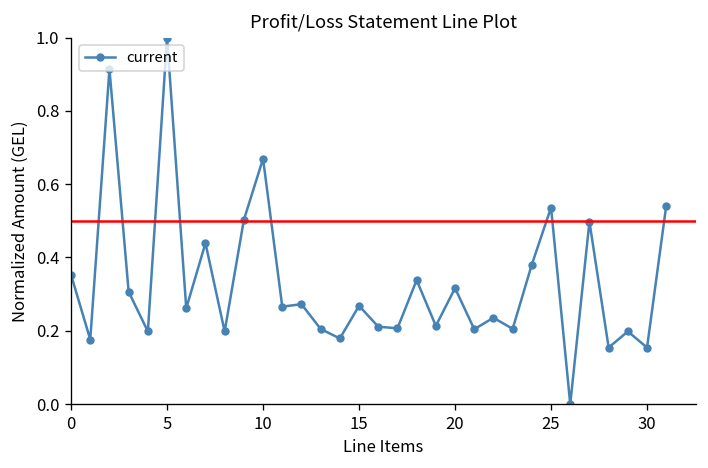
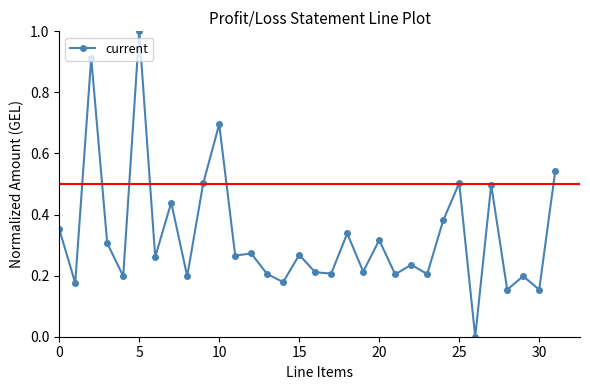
  {
    "0": 0.35,
    "5": 1.00,
-   "10": 0.67,
+   "10": 0.70,
    "15": 0.27,
    "20": 0.32,
-   "25": 0.54,
+   "25": 0.50,
    "30": 0.15
  }
